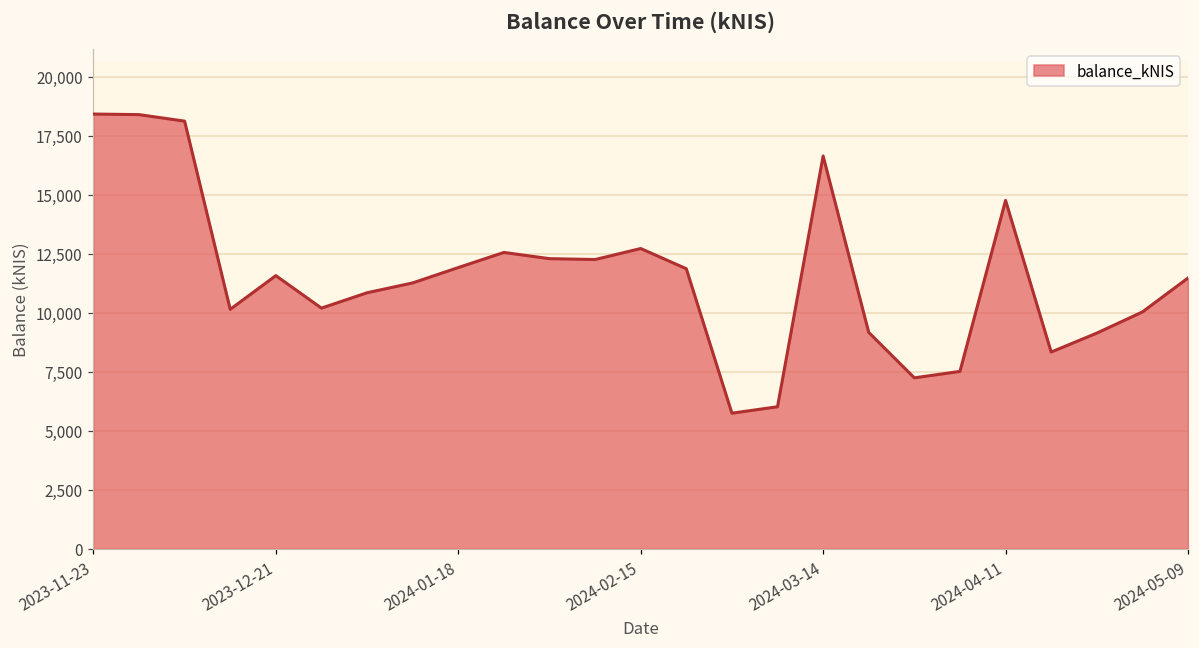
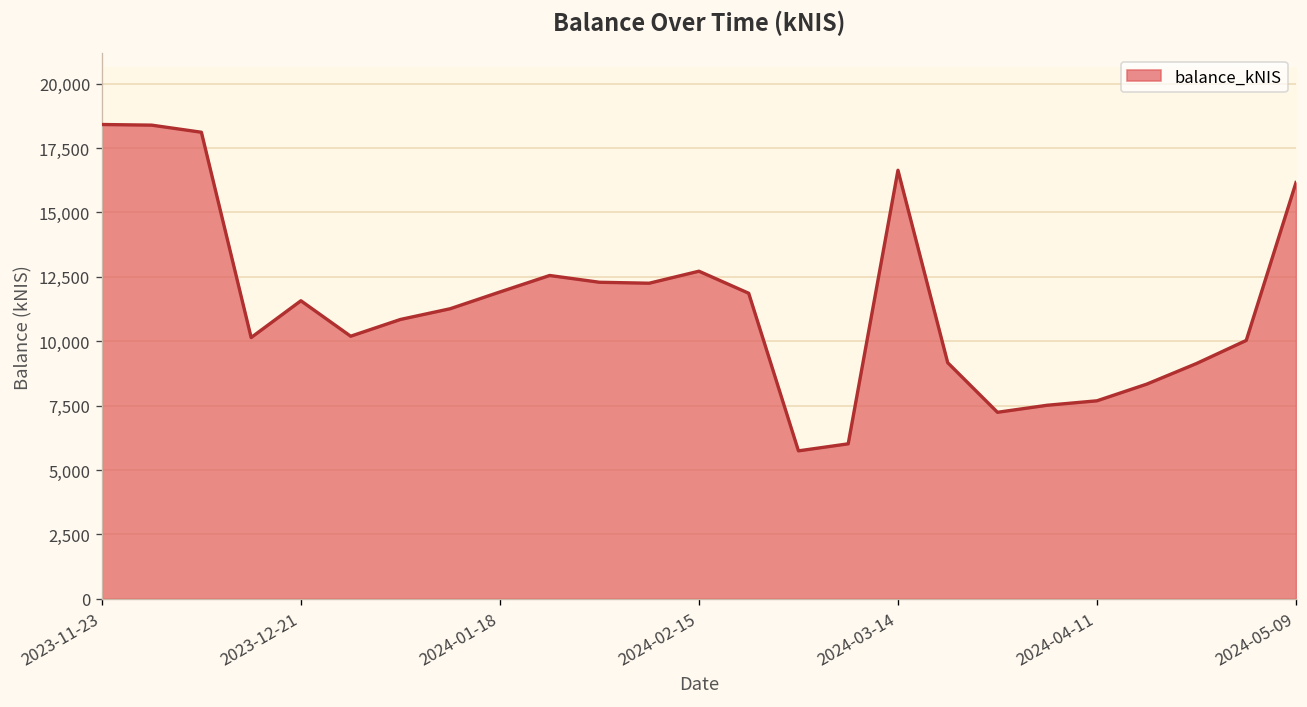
  {
    "2023-11-23": "18,400",
    "2023-12-21": "11,600",
    "2024-01-18": "11,900",
    "2024-02-15": "12,700",
    "2024-03-14": "16,600",
-   "2024-04-11": "14,800",
-   "2024-05-09": "11,500"
+   "2024-04-11": "7,700",
+   "2024-05-09": "16,200"
  }
